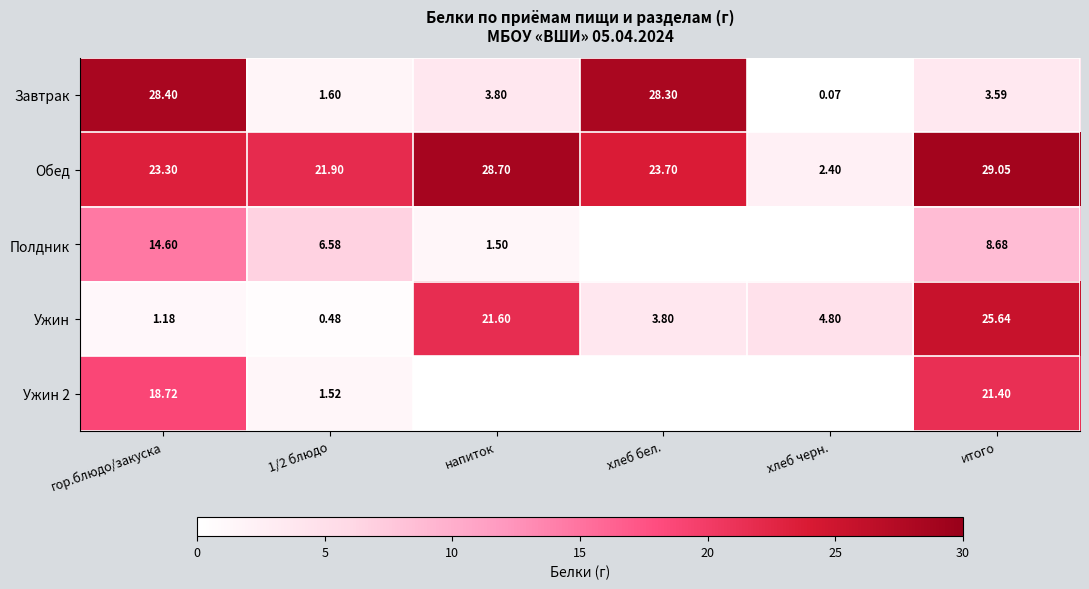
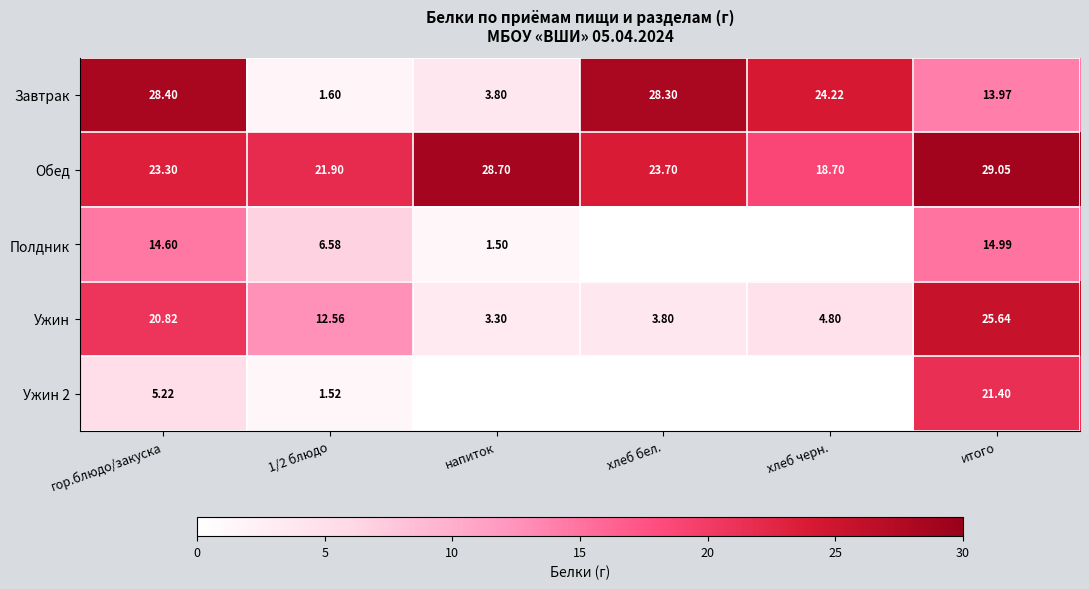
  {
    "Завтрак": {
      "гор.блюдо/закуска": 28.40,
      "1/2 блюдо": 1.60,
      "напиток": 3.80,
      "хлеб бел.": 28.30,
-     "хлеб черн.": 0.07,
-     "итого": 3.59
+     "хлеб черн.": 24.22,
+     "итого": 13.97
    },
    "Обед": {
      "гор.блюдо/закуска": 23.30,
      "1/2 блюдо": 21.90,
      "напиток": 28.70,
      "хлеб бел.": 23.70,
-     "хлеб черн.": 2.40,
+     "хлеб черн.": 18.70,
      "итого": 29.05
    },
    "Полдник": {
      "гор.блюдо/закуска": 14.60,
      "1/2 блюдо": 6.58,
      "напиток": 1.50,
-     "итого": 8.68
+     "итого": 14.99
    },
    "Ужин": {
-     "гор.блюдо/закуска": 1.18,
-     "1/2 блюдо": 0.48,
-     "напиток": 21.60,
+     "гор.блюдо/закуска": 20.82,
+     "1/2 блюдо": 12.56,
+     "напиток": 3.30,
      "хлеб бел.": 3.80,
      "хлеб черн.": 4.80,
      "итого": 25.64
    },
    "Ужин 2": {
-     "гор.блюдо/закуска": 18.72,
+     "гор.блюдо/закуска": 5.22,
      "1/2 блюдо": 1.52,
      "итого": 21.40
    }
  }
